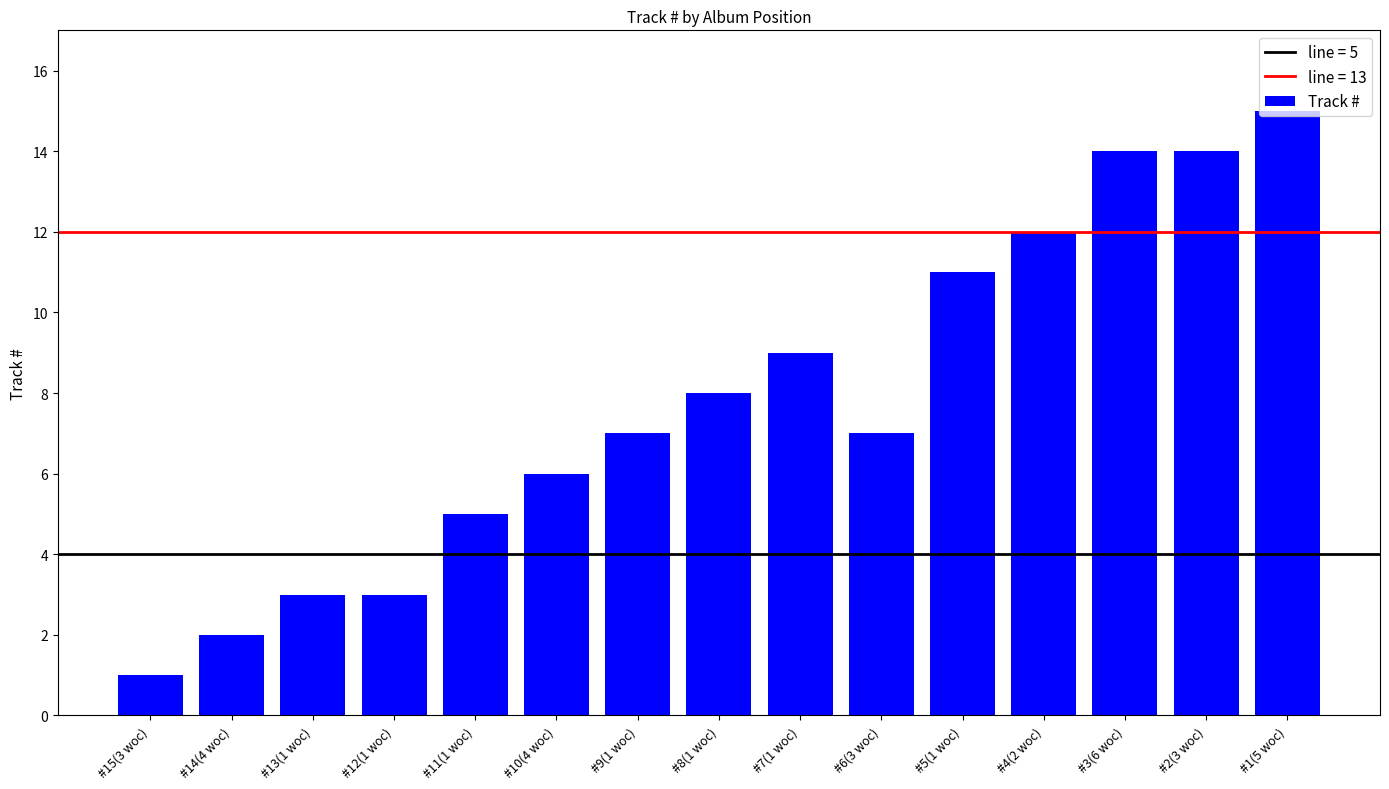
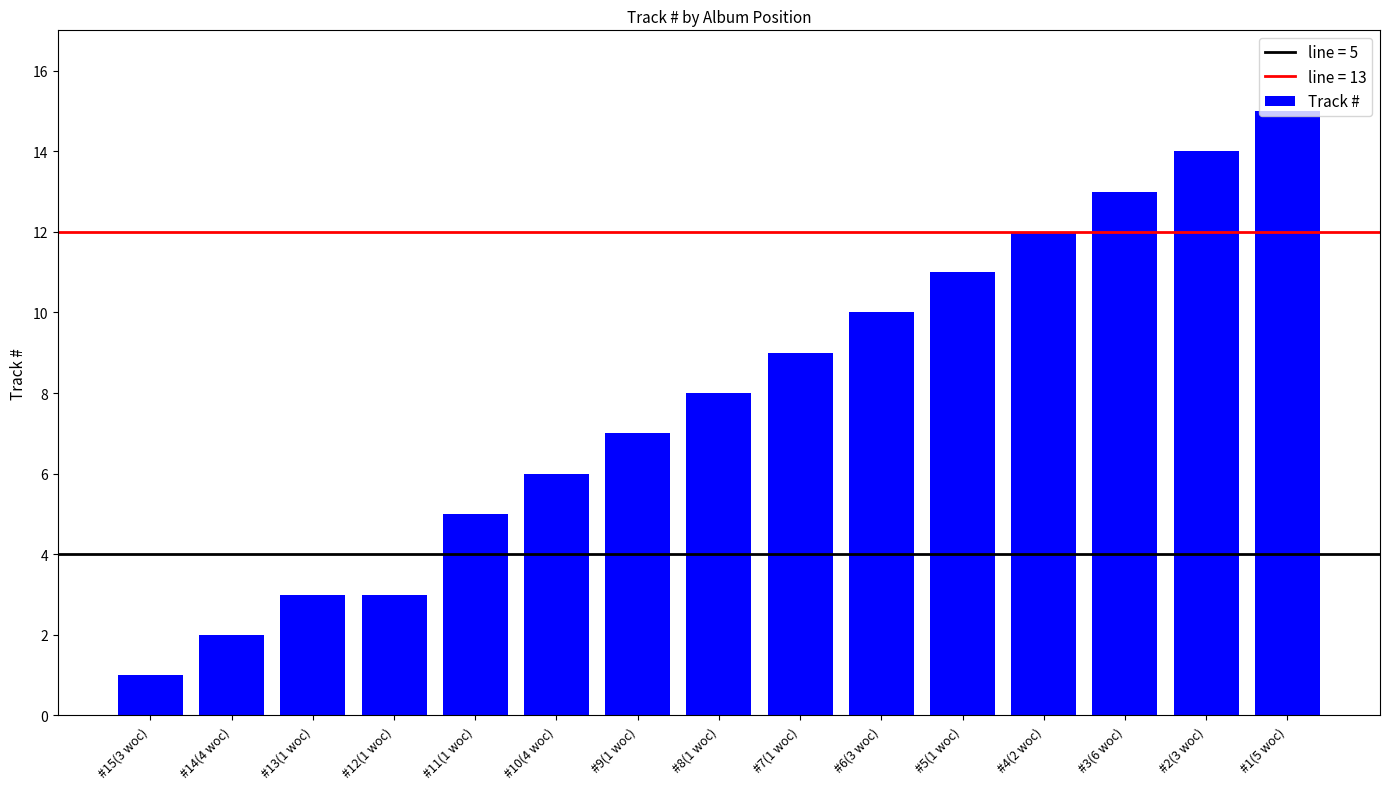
  {
    "#15(3 woc)": 1,
    "#14(4 woc)": 2,
    "#13(1 woc)": 3,
    "#12(1 woc)": 3,
    "#11(1 woc)": 5,
    "#10(4 woc)": 6,
    "#9(1 woc)": 7,
    "#8(1 woc)": 8,
    "#7(1 woc)": 9,
-   "#6(3 woc)": 7,
+   "#6(3 woc)": 10,
    "#5(1 woc)": 11,
    "#4(2 woc)": 12,
-   "#3(6 woc)": 14,
+   "#3(6 woc)": 13,
    "#2(3 woc)": 14
  }
